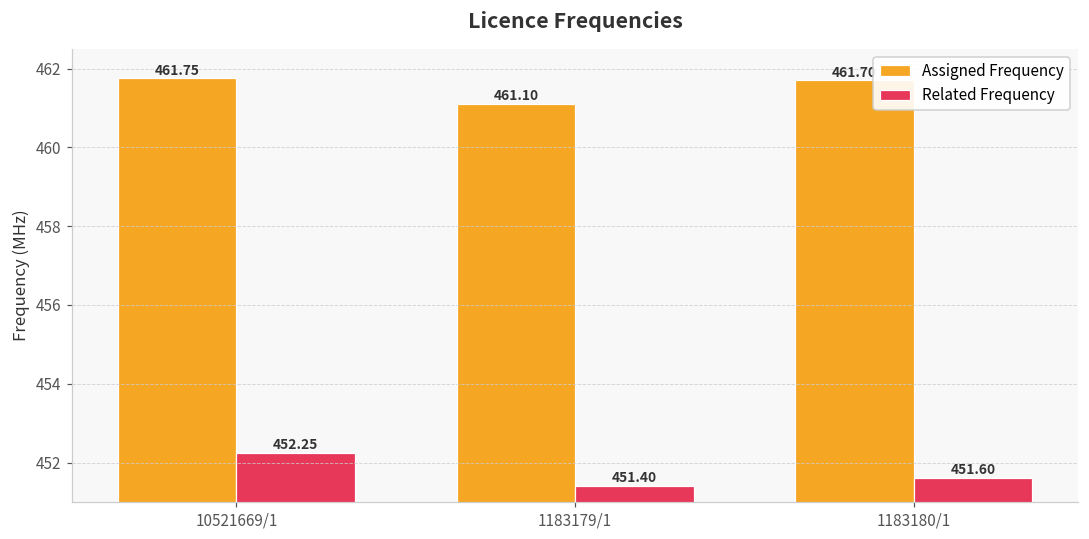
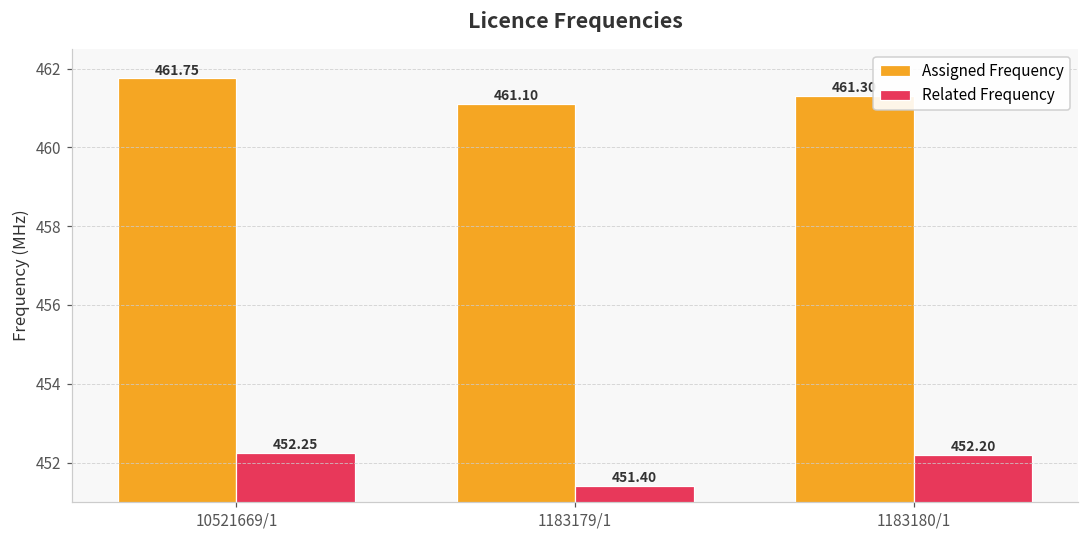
  {
    "Assigned Frequency": {
      "10521669/1": 461.75,
      "1183179/1": 461.10,
-     "1183180/1": 461.70
+     "1183180/1": 461.30
    },
    "Related Frequency": {
      "10521669/1": 452.25,
      "1183179/1": 451.40,
-     "1183180/1": 451.60
+     "1183180/1": 452.20
    }
  }
